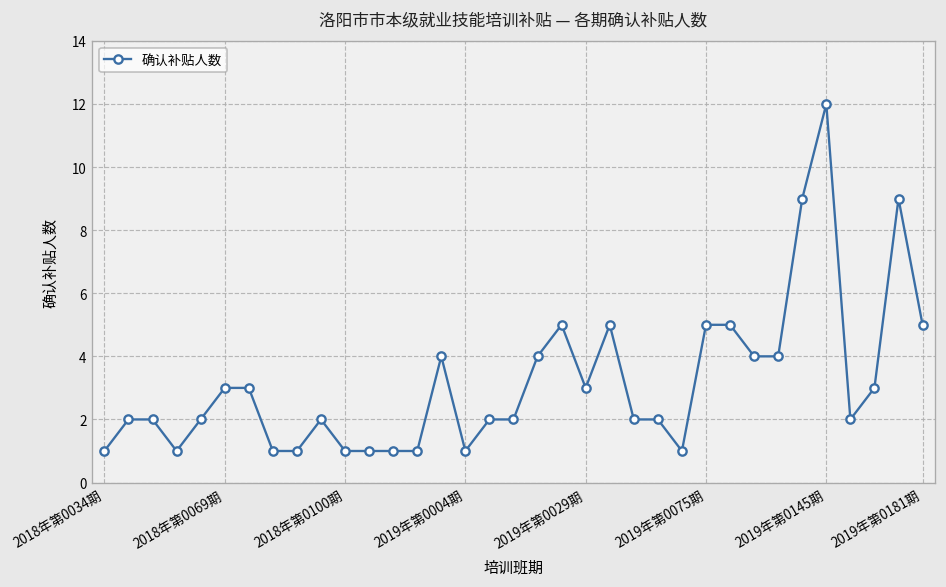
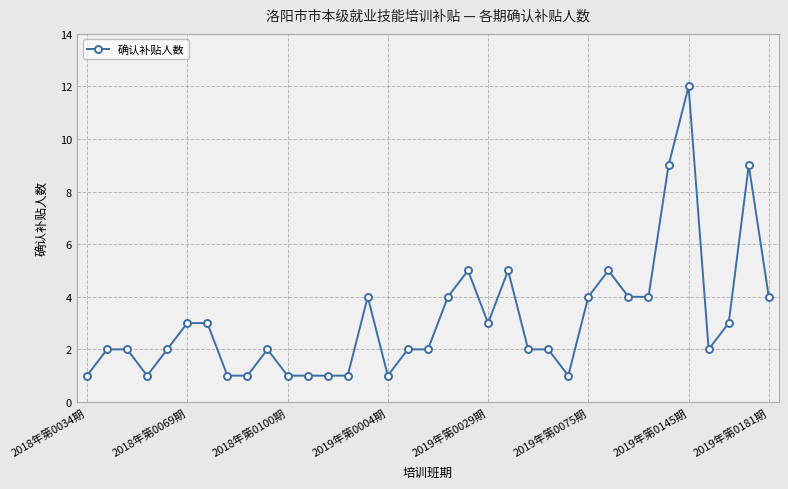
  {
    "2018年第0034期": 1,
    "2018年第0069期": 3,
    "2018年第0100期": 1,
    "2019年第0004期": 1,
    "2019年第0029期": 3,
-   "2019年第0075期": 5,
+   "2019年第0075期": 4,
    "2019年第0145期": 12,
-   "2019年第0181期": 5
+   "2019年第0181期": 4
  }
